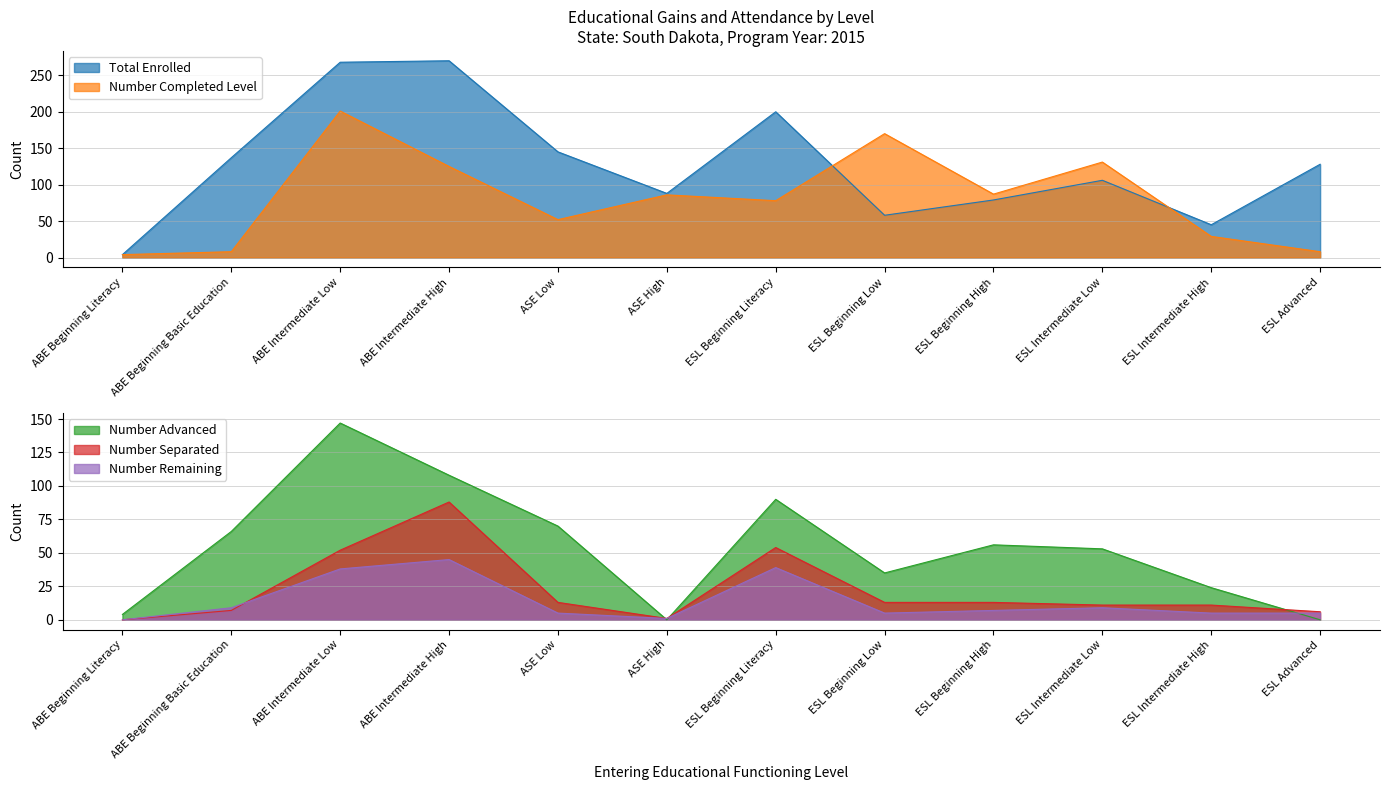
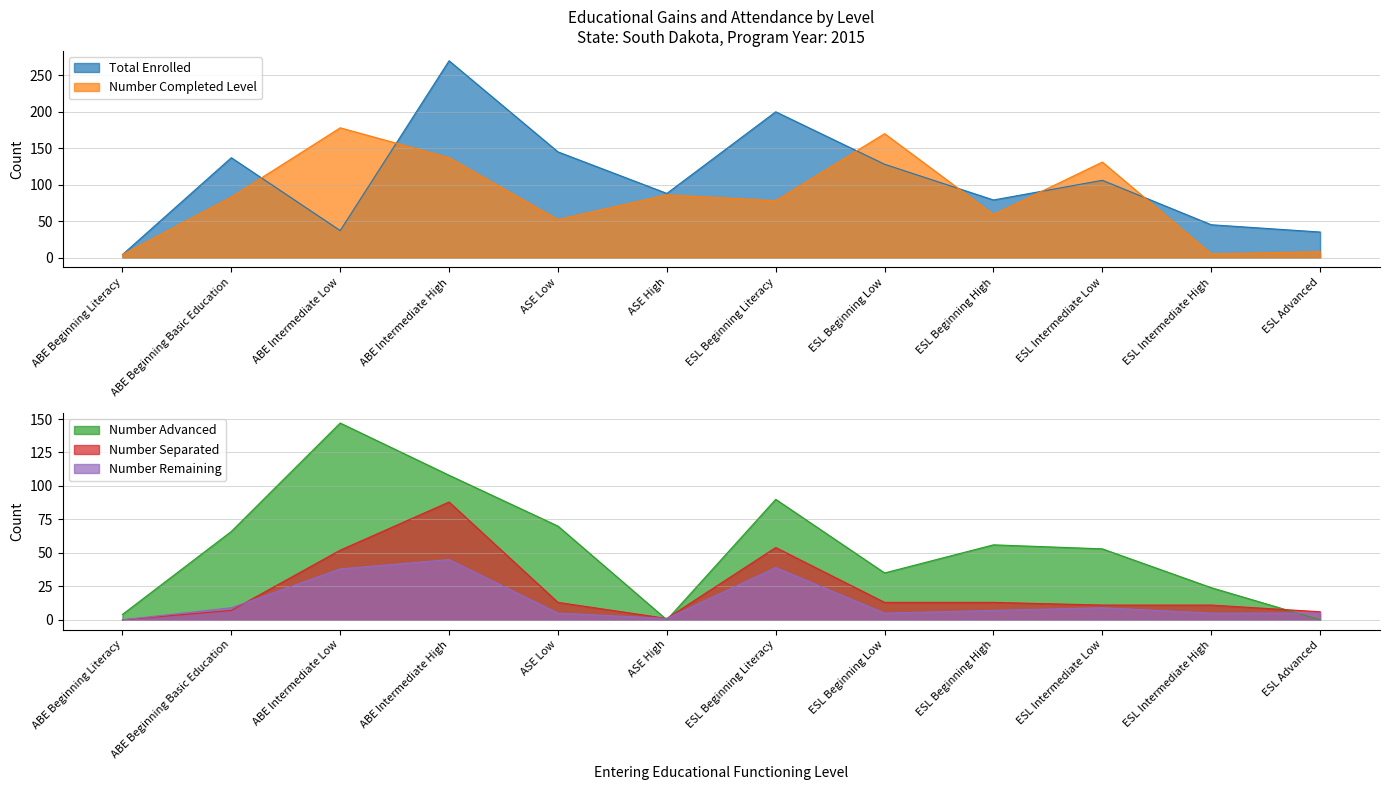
  {
    "Educational Gains and Attendance by Level State: South Dakota, Program Year: 2015": {
      "Total Enrolled": {
        "ABE Beginning Basic Education": 140,
-       "ABE Intermediate Low": 270,
+       "ABE Intermediate Low": 40,
        "ABE Intermediate High": 270,
        "ASE Low": 150,
        "ESL Beginning Literacy": 200,
-       "ESL Beginning Low": 60,
+       "ESL Beginning Low": 130,
        "ESL Beginning High": 80,
        "ESL Intermediate Low": 110,
        "ESL Intermediate High": 50,
-       "ESL Advanced": 130
+       "ESL Advanced": 40
      },
      "Number Completed Level": {
-       "ABE Beginning Basic Education": 10,
-       "ABE Intermediate Low": 200,
-       "ABE Intermediate High": 130,
+       "ABE Beginning Basic Education": 80,
+       "ABE Intermediate Low": 180,
+       "ABE Intermediate High": 140,
        "ASE Low": 50,
        "ESL Beginning Literacy": 80,
        "ESL Beginning Low": 170,
-       "ESL Beginning High": 90,
+       "ESL Beginning High": 60,
        "ESL Intermediate Low": 130,
-       "ESL Intermediate High": 30,
+       "ESL Intermediate High": 10,
        "ESL Advanced": 10
      }
    }
  }
